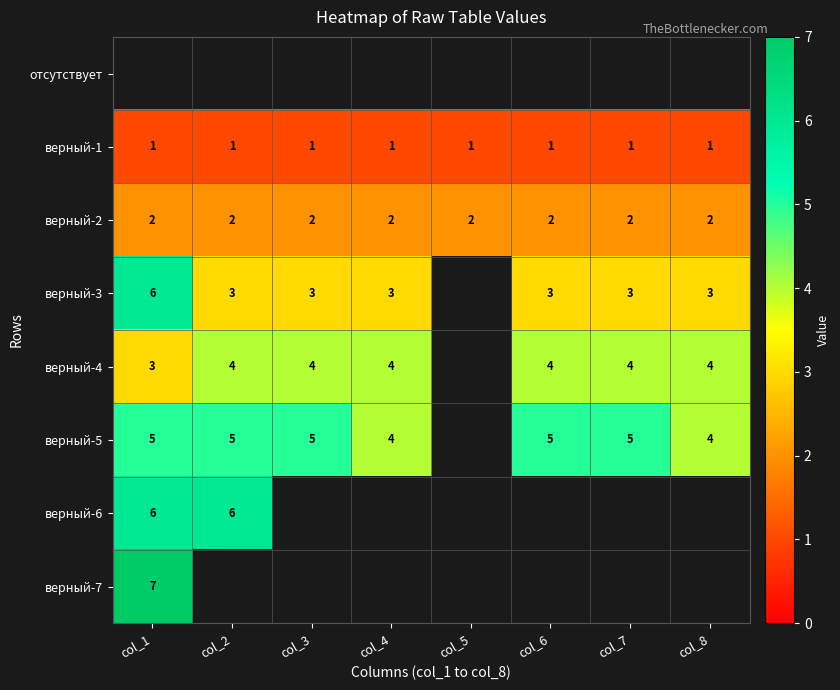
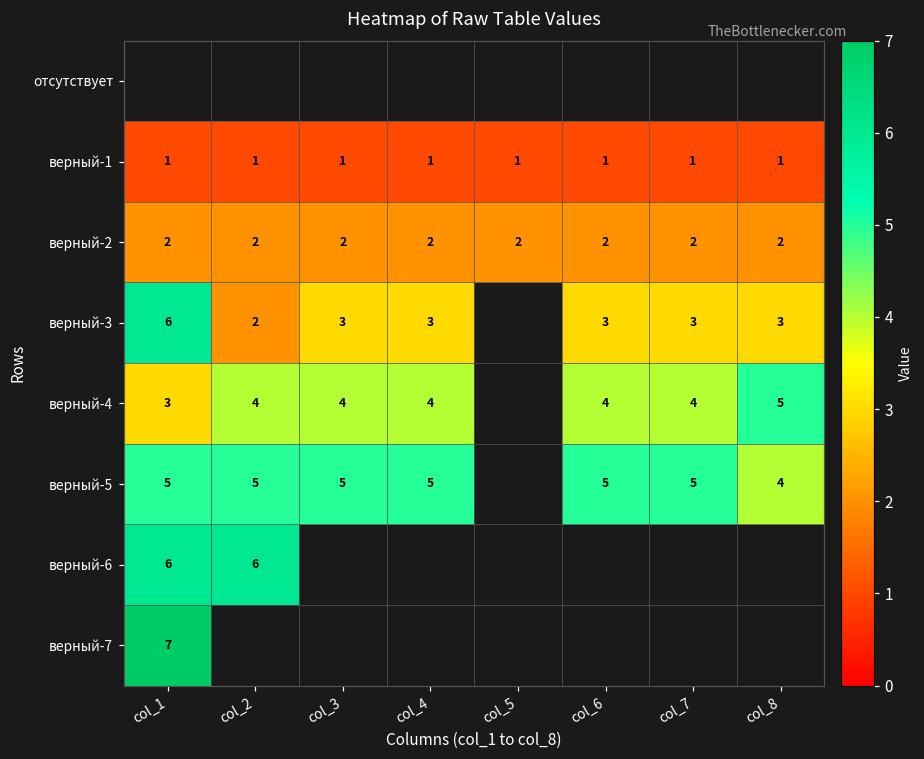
  {
    "верный-1": {
      "col_1": 1,
      "col_2": 1,
      "col_3": 1,
      "col_4": 1,
      "col_5": 1,
      "col_6": 1,
      "col_7": 1,
      "col_8": 1
    },
    "верный-2": {
      "col_1": 2,
      "col_2": 2,
      "col_3": 2,
      "col_4": 2,
      "col_5": 2,
      "col_6": 2,
      "col_7": 2,
      "col_8": 2
    },
    "верный-3": {
      "col_1": 6,
-     "col_2": 3,
+     "col_2": 2,
      "col_3": 3,
      "col_4": 3,
      "col_6": 3,
      "col_7": 3,
      "col_8": 3
    },
    "верный-4": {
      "col_1": 3,
      "col_2": 4,
      "col_3": 4,
      "col_4": 4,
      "col_6": 4,
      "col_7": 4,
-     "col_8": 4
+     "col_8": 5
    },
    "верный-5": {
      "col_1": 5,
      "col_2": 5,
      "col_3": 5,
-     "col_4": 4,
+     "col_4": 5,
      "col_6": 5,
      "col_7": 5,
      "col_8": 4
    },
    "верный-6": {
      "col_1": 6,
      "col_2": 6
    },
    "верный-7": {
      "col_1": 7
    }
  }
